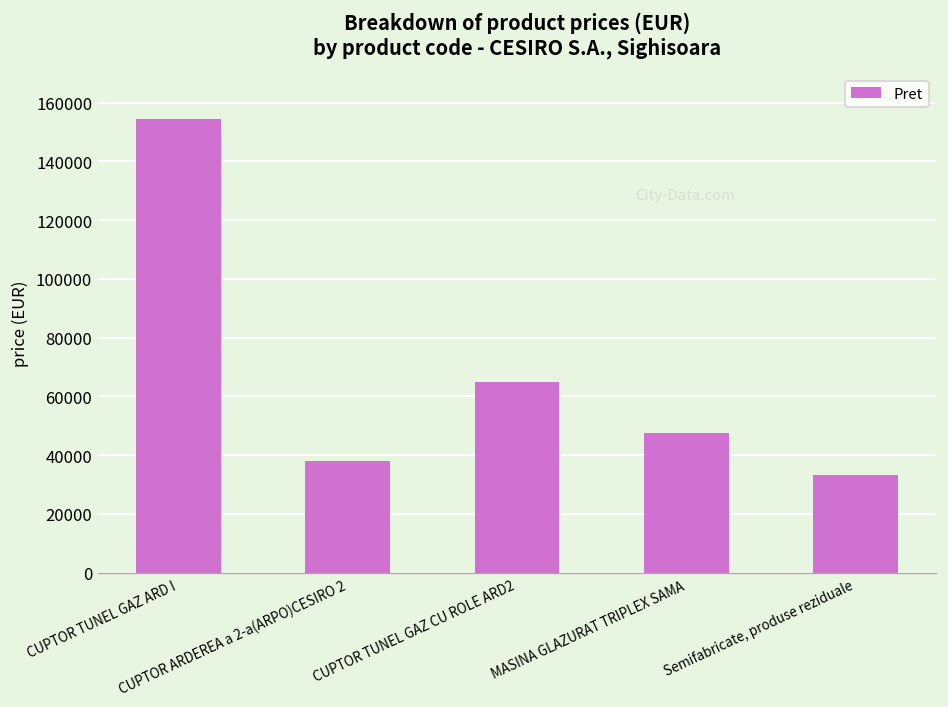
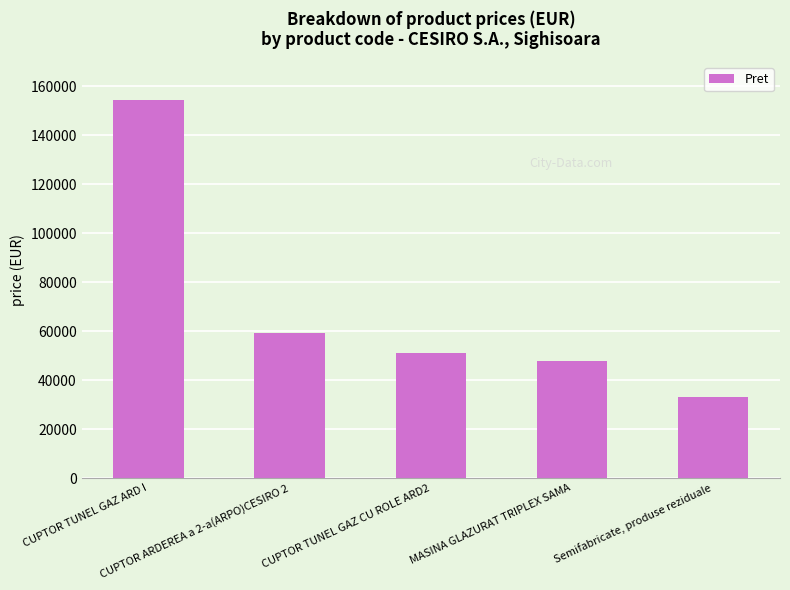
  {
    "CUPTOR TUNEL GAZ ARD I": 155000,
-   "CUPTOR ARDEREA a 2-a(ARPO)CESIRO 2": 38000,
-   "CUPTOR TUNEL GAZ CU ROLE ARD2": 65000,
+   "CUPTOR ARDEREA a 2-a(ARPO)CESIRO 2": 59000,
+   "CUPTOR TUNEL GAZ CU ROLE ARD2": 51000,
    "MASINA GLAZURAT TRIPLEX SAMA": 48000,
    "Semifabricate, produse reziduale": 33000
  }
